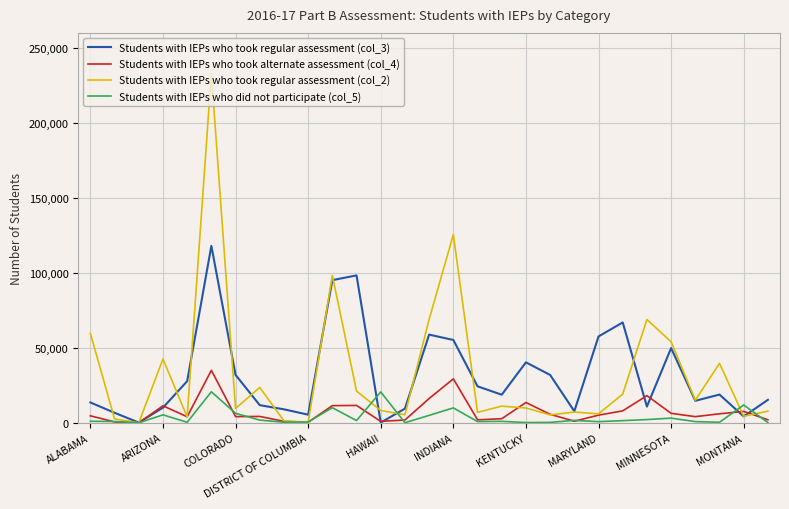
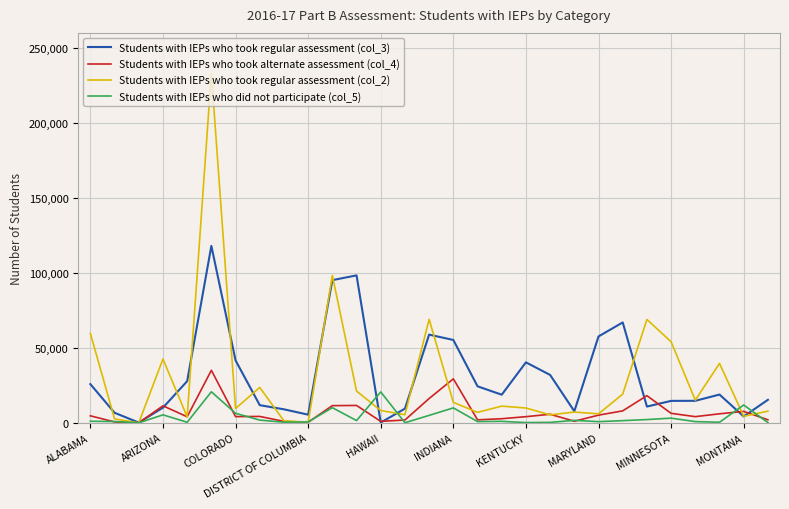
  {
    "Students with IEPs who took regular assessment (col_3)": {
-     "ALABAMA": "14,000",
-     "COLORADO": "32,000",
+     "ALABAMA": "26,000",
+     "COLORADO": "42,000",
      "DISTRICT OF COLUMBIA": "5,000",
      "INDIANA": "55,000",
      "KENTUCKY": "40,000",
      "MARYLAND": "58,000",
-     "MINNESOTA": "50,000"
+     "MINNESOTA": "15,000"
    },
    "Students with IEPs who took alternate assessment (col_4)": {
      "ALABAMA": "5,000",
      "COLORADO": "4,000",
      "INDIANA": "29,000",
-     "KENTUCKY": "14,000",
+     "KENTUCKY": "4,000",
      "MINNESOTA": "6,000",
      "MONTANA": "8,000"
    },
    "Students with IEPs who took regular assessment (col_2)": {
      "ALABAMA": "60,000",
      "ARIZONA": "43,000",
      "COLORADO": "10,000",
      "HAWAII": "8,000",
-     "INDIANA": "126,000",
+     "INDIANA": "14,000",
      "KENTUCKY": "10,000",
      "MINNESOTA": "54,000"
    },
    "Students with IEPs who did not participate (col_5)": {
      "ALABAMA": "1,000",
      "ARIZONA": "5,000",
      "COLORADO": "6,000",
      "HAWAII": "21,000",
      "INDIANA": "10,000",
      "KENTUCKY": "0",
      "MARYLAND": "1,000",
      "MINNESOTA": "3,000",
      "MONTANA": "12,000"
    }
  }
